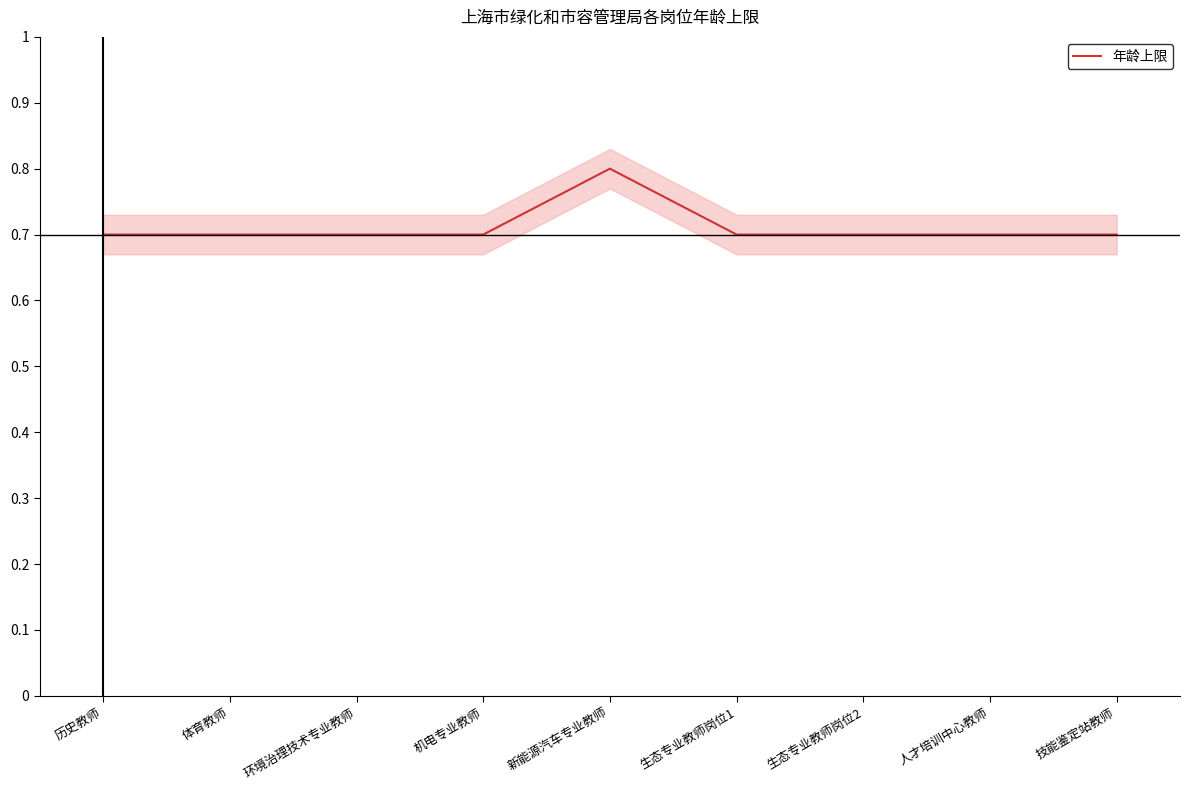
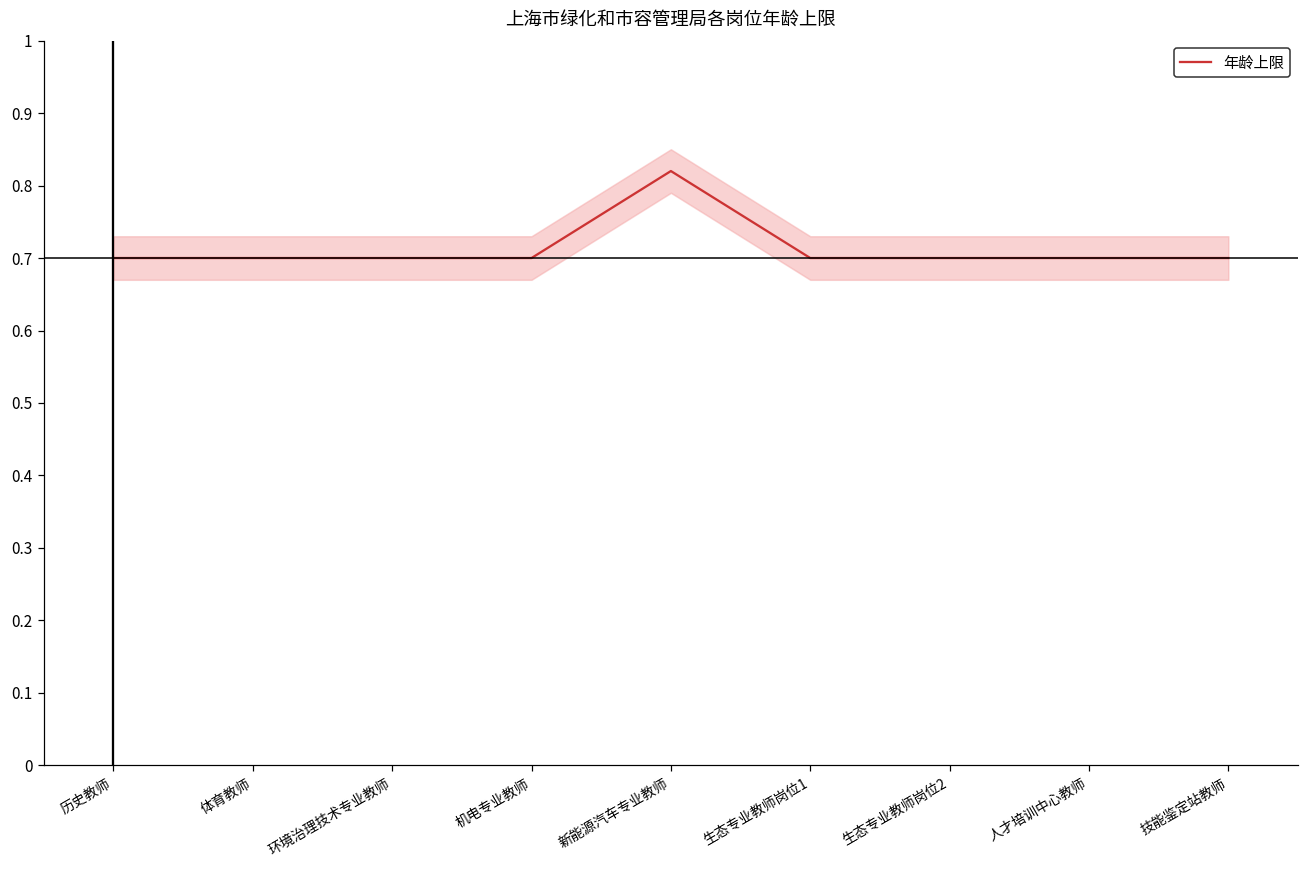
  {
    "年龄上限": {
      "历史教师": 0.70,
      "体育教师": 0.70,
      "环境治理技术专业教师": 0.70,
      "机电专业教师": 0.70,
-     "新能源汽车专业教师": 0.80,
+     "新能源汽车专业教师": 0.82,
      "生态专业教师岗位1": 0.70,
      "生态专业教师岗位2": 0.70,
      "人才培训中心教师": 0.70,
      "技能鉴定站教师": 0.70
    }
  }
